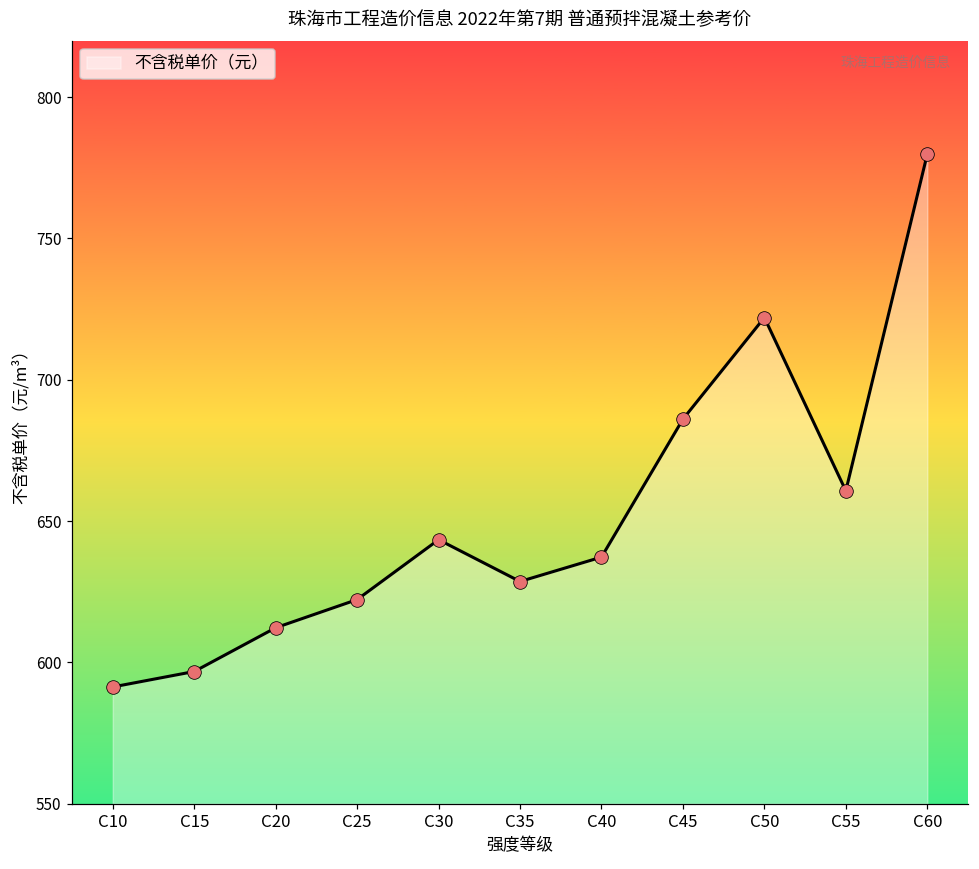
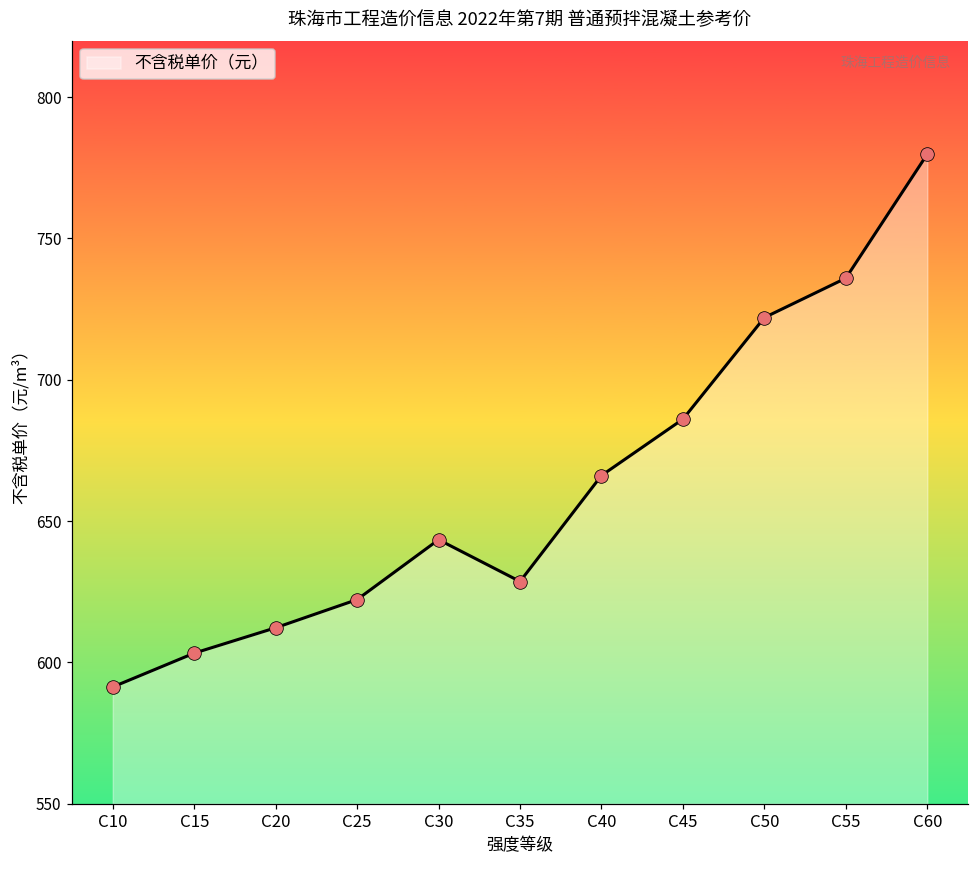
  {
    "C10": 591,
-   "C15": 597,
+   "C15": 603,
    "C20": 612,
    "C25": 622,
    "C30": 643,
    "C35": 629,
-   "C40": 637,
+   "C40": 666,
    "C45": 686,
    "C50": 722,
-   "C55": 661,
+   "C55": 736,
    "C60": 780
  }
